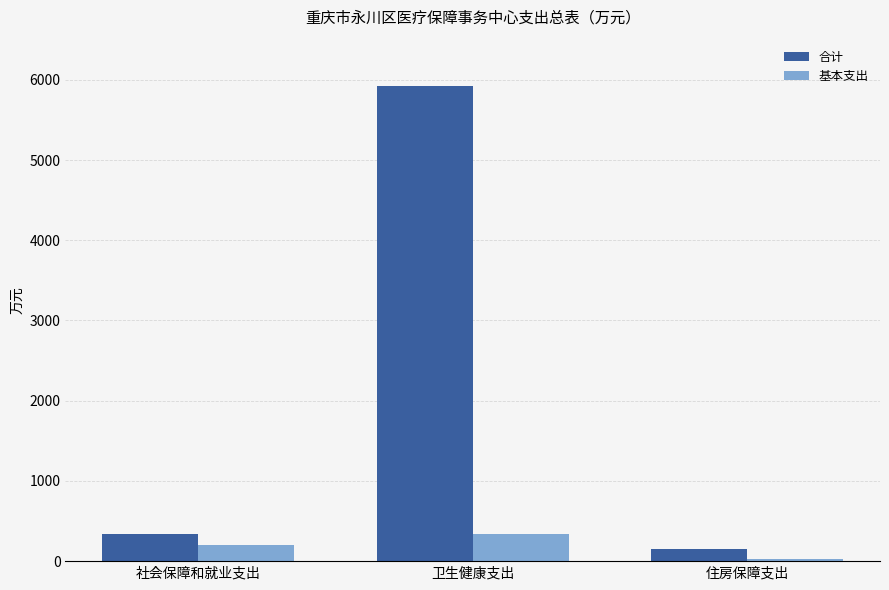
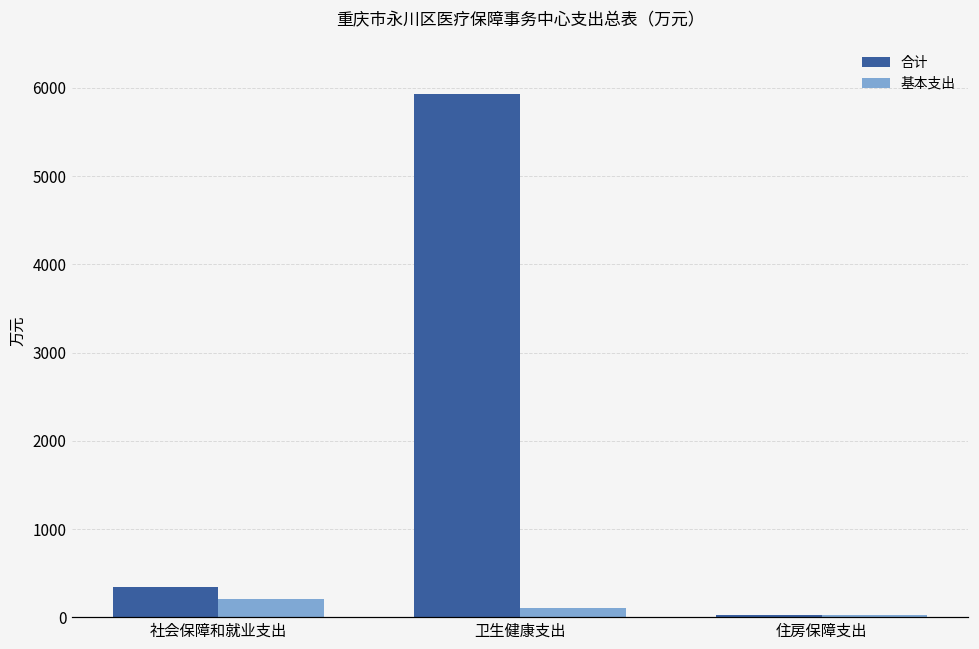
  {
    "合计": {
      "社会保障和就业支出": 300,
      "卫生健康支出": 5900,
-     "住房保障支出": 200
+     "住房保障支出": 0
    },
    "基本支出": {
      "社会保障和就业支出": 200,
-     "卫生健康支出": 300
+     "卫生健康支出": 100
    }
  }
